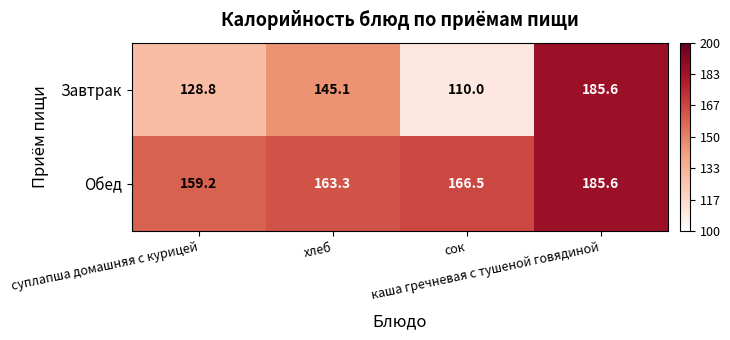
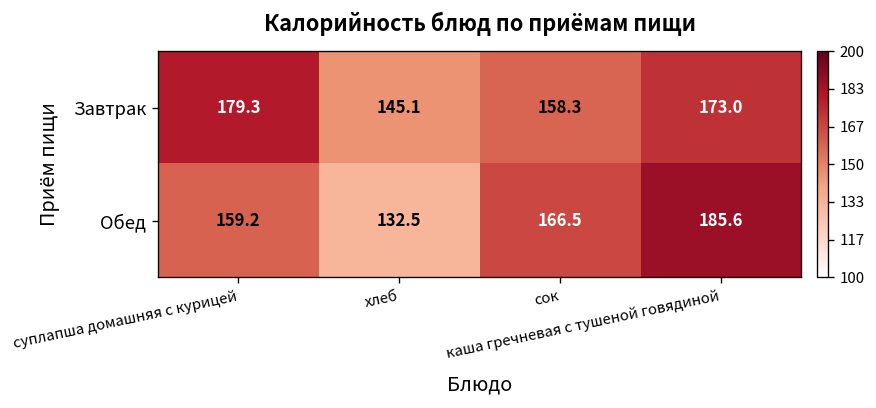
  {
    "Завтрак": {
-     "суплапша домашняя с курицей": 128.8,
+     "суплапша домашняя с курицей": 179.3,
      "хлеб": 145.1,
-     "сок": 110.0,
-     "каша гречневая с тушеной говядиной": 185.6
+     "сок": 158.3,
+     "каша гречневая с тушеной говядиной": 173.0
    },
    "Обед": {
      "суплапша домашняя с курицей": 159.2,
-     "хлеб": 163.3,
+     "хлеб": 132.5,
      "сок": 166.5,
      "каша гречневая с тушеной говядиной": 185.6
    }
  }
